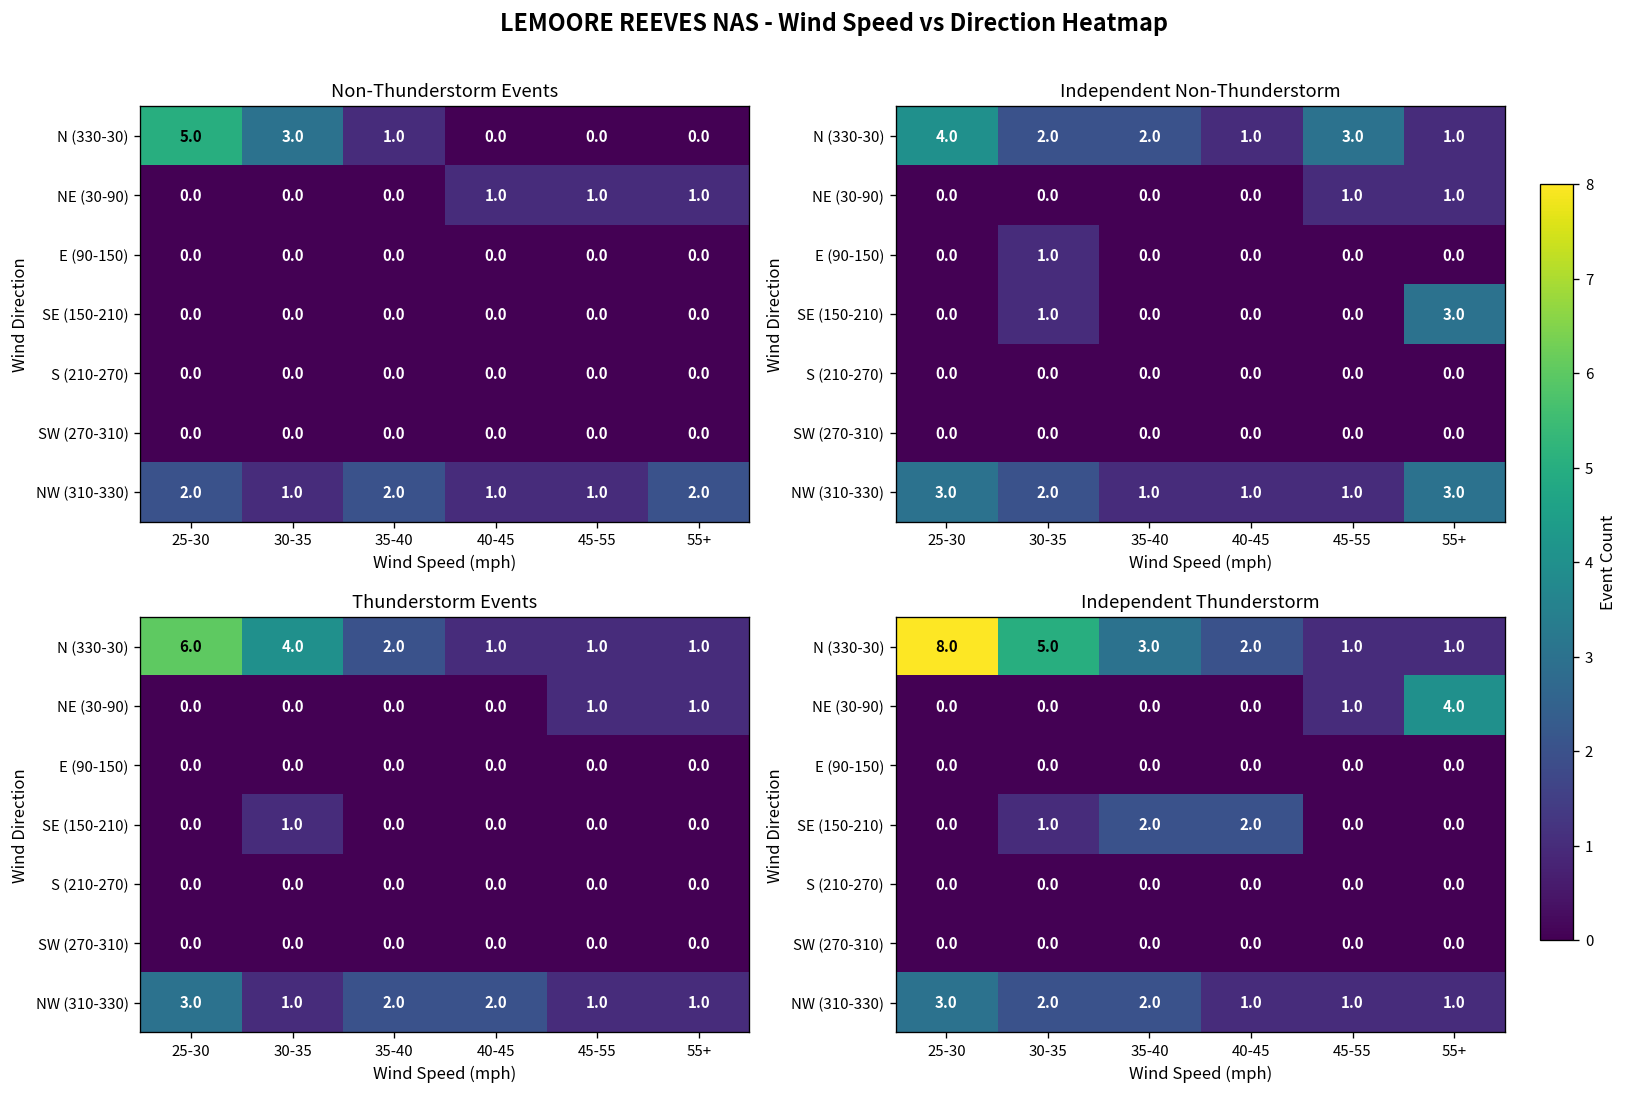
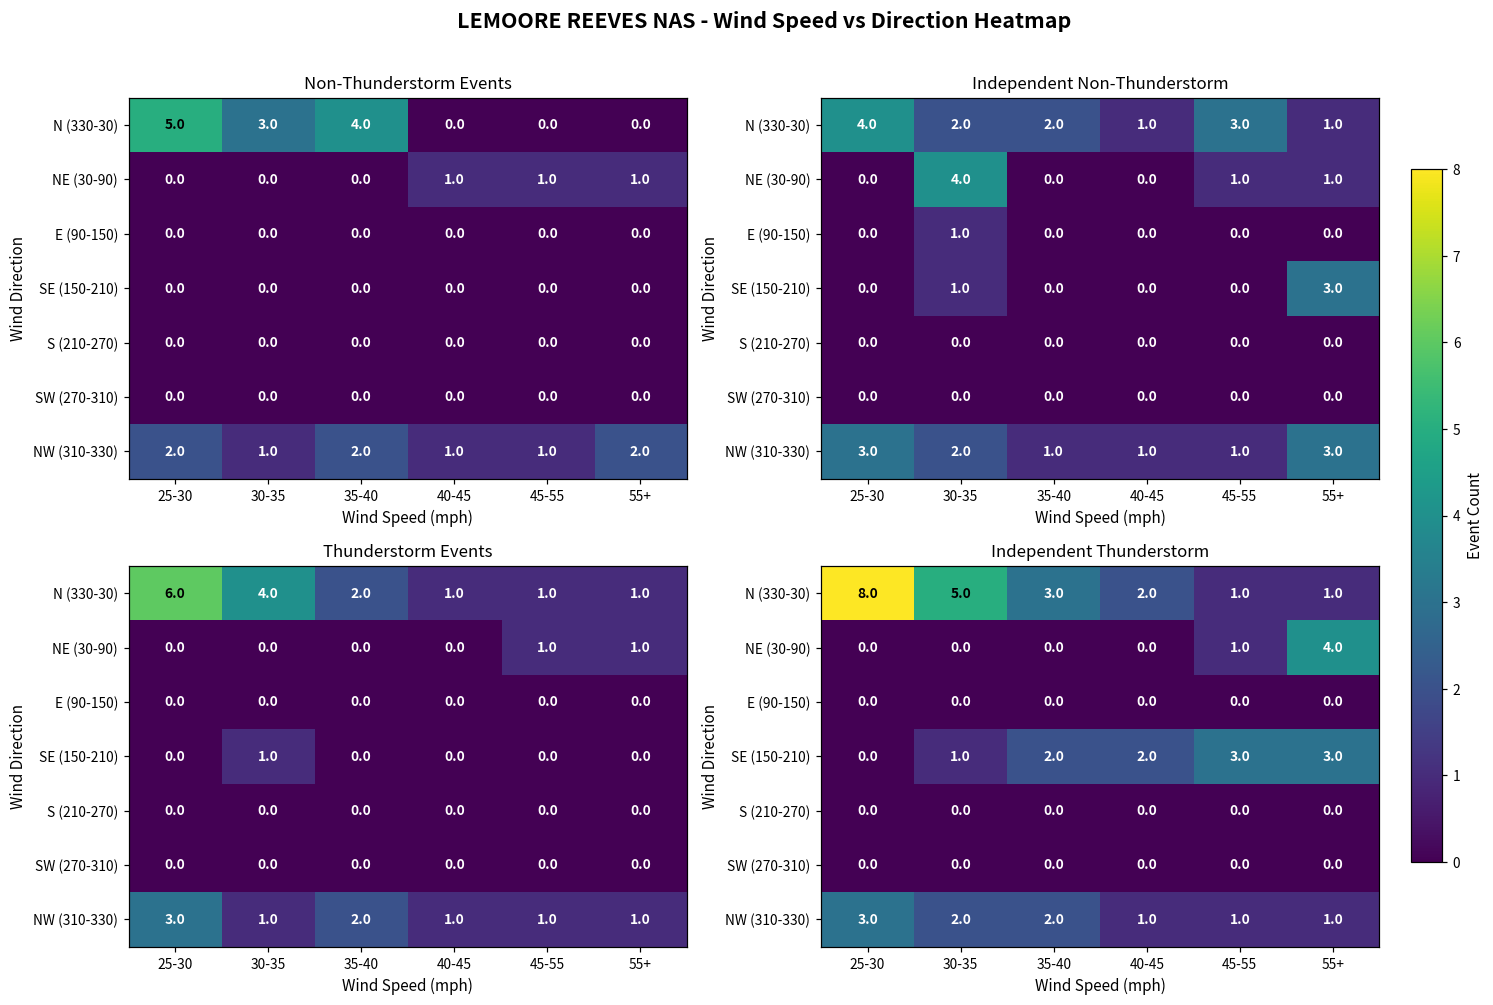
  {
    "Non-Thunderstorm Events": {
      "N (330-30)": {
        "25-30": 5.0,
        "30-35": 3.0,
-       "35-40": 1.0,
+       "35-40": 4.0,
        "40-45": 0.0,
        "45-55": 0.0,
        "55+": 0.0
      },
      "NE (30-90)": {
        "25-30": 0.0,
        "30-35": 0.0,
        "35-40": 0.0,
        "40-45": 1.0,
        "45-55": 1.0,
        "55+": 1.0
      },
      "E (90-150)": {
        "25-30": 0.0,
        "30-35": 0.0,
        "35-40": 0.0,
        "40-45": 0.0,
        "45-55": 0.0,
        "55+": 0.0
      },
      "SE (150-210)": {
        "25-30": 0.0,
        "30-35": 0.0,
        "35-40": 0.0,
        "40-45": 0.0,
        "45-55": 0.0,
        "55+": 0.0
      },
      "S (210-270)": {
        "25-30": 0.0,
        "30-35": 0.0,
        "35-40": 0.0,
        "40-45": 0.0,
        "45-55": 0.0,
        "55+": 0.0
      },
      "SW (270-310)": {
        "25-30": 0.0,
        "30-35": 0.0,
        "35-40": 0.0,
        "40-45": 0.0,
        "45-55": 0.0,
        "55+": 0.0
      },
      "NW (310-330)": {
        "25-30": 2.0,
        "30-35": 1.0,
        "35-40": 2.0,
        "40-45": 1.0,
        "45-55": 1.0,
        "55+": 2.0
      }
    },
    "Independent Non-Thunderstorm": {
      "N (330-30)": {
        "25-30": 4.0,
        "30-35": 2.0,
        "35-40": 2.0,
        "40-45": 1.0,
        "45-55": 3.0,
        "55+": 1.0
      },
      "NE (30-90)": {
        "25-30": 0.0,
-       "30-35": 0.0,
+       "30-35": 4.0,
        "35-40": 0.0,
        "40-45": 0.0,
        "45-55": 1.0,
        "55+": 1.0
      },
      "E (90-150)": {
        "25-30": 0.0,
        "30-35": 1.0,
        "35-40": 0.0,
        "40-45": 0.0,
        "45-55": 0.0,
        "55+": 0.0
      },
      "SE (150-210)": {
        "25-30": 0.0,
        "30-35": 1.0,
        "35-40": 0.0,
        "40-45": 0.0,
        "45-55": 0.0,
        "55+": 3.0
      },
      "S (210-270)": {
        "25-30": 0.0,
        "30-35": 0.0,
        "35-40": 0.0,
        "40-45": 0.0,
        "45-55": 0.0,
        "55+": 0.0
      },
      "SW (270-310)": {
        "25-30": 0.0,
        "30-35": 0.0,
        "35-40": 0.0,
        "40-45": 0.0,
        "45-55": 0.0,
        "55+": 0.0
      },
      "NW (310-330)": {
        "25-30": 3.0,
        "30-35": 2.0,
        "35-40": 1.0,
        "40-45": 1.0,
        "45-55": 1.0,
        "55+": 3.0
      }
    },
    "Thunderstorm Events": {
      "N (330-30)": {
        "25-30": 6.0,
        "30-35": 4.0,
        "35-40": 2.0,
        "40-45": 1.0,
        "45-55": 1.0,
        "55+": 1.0
      },
      "NE (30-90)": {
        "25-30": 0.0,
        "30-35": 0.0,
        "35-40": 0.0,
        "40-45": 0.0,
        "45-55": 1.0,
        "55+": 1.0
      },
      "E (90-150)": {
        "25-30": 0.0,
        "30-35": 0.0,
        "35-40": 0.0,
        "40-45": 0.0,
        "45-55": 0.0,
        "55+": 0.0
      },
      "SE (150-210)": {
        "25-30": 0.0,
        "30-35": 1.0,
        "35-40": 0.0,
        "40-45": 0.0,
        "45-55": 0.0,
        "55+": 0.0
      },
      "S (210-270)": {
        "25-30": 0.0,
        "30-35": 0.0,
        "35-40": 0.0,
        "40-45": 0.0,
        "45-55": 0.0,
        "55+": 0.0
      },
      "SW (270-310)": {
        "25-30": 0.0,
        "30-35": 0.0,
        "35-40": 0.0,
        "40-45": 0.0,
        "45-55": 0.0,
        "55+": 0.0
      },
      "NW (310-330)": {
        "25-30": 3.0,
        "30-35": 1.0,
        "35-40": 2.0,
-       "40-45": 2.0,
+       "40-45": 1.0,
        "45-55": 1.0,
        "55+": 1.0
      }
    },
    "Independent Thunderstorm": {
      "N (330-30)": {
        "25-30": 8.0,
        "30-35": 5.0,
        "35-40": 3.0,
        "40-45": 2.0,
        "45-55": 1.0,
        "55+": 1.0
      },
      "NE (30-90)": {
        "25-30": 0.0,
        "30-35": 0.0,
        "35-40": 0.0,
        "40-45": 0.0,
        "45-55": 1.0,
        "55+": 4.0
      },
      "E (90-150)": {
        "25-30": 0.0,
        "30-35": 0.0,
        "35-40": 0.0,
        "40-45": 0.0,
        "45-55": 0.0,
        "55+": 0.0
      },
      "SE (150-210)": {
        "25-30": 0.0,
        "30-35": 1.0,
        "35-40": 2.0,
        "40-45": 2.0,
-       "45-55": 0.0,
-       "55+": 0.0
+       "45-55": 3.0,
+       "55+": 3.0
      },
      "S (210-270)": {
        "25-30": 0.0,
        "30-35": 0.0,
        "35-40": 0.0,
        "40-45": 0.0,
        "45-55": 0.0,
        "55+": 0.0
      },
      "SW (270-310)": {
        "25-30": 0.0,
        "30-35": 0.0,
        "35-40": 0.0,
        "40-45": 0.0,
        "45-55": 0.0,
        "55+": 0.0
      },
      "NW (310-330)": {
        "25-30": 3.0,
        "30-35": 2.0,
        "35-40": 2.0,
        "40-45": 1.0,
        "45-55": 1.0,
        "55+": 1.0
      }
    }
  }
